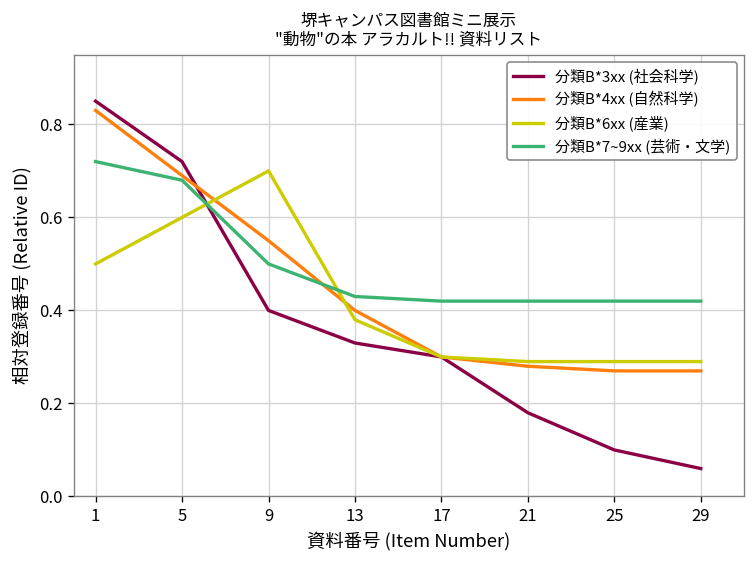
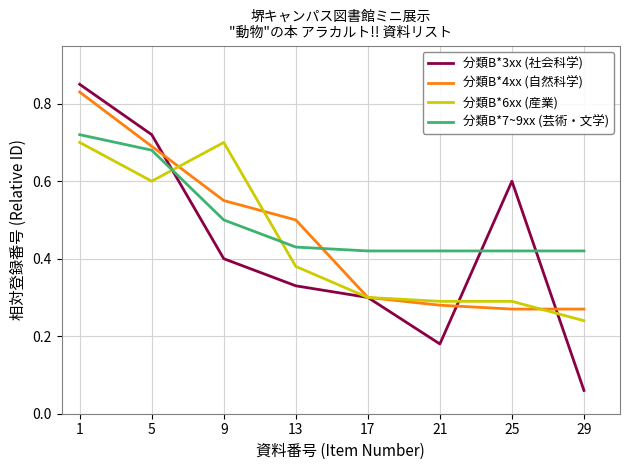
  {
    "分類B*3xx (社会科学)": {
      "1": 0.85,
      "5": 0.72,
      "9": 0.4,
      "13": 0.33,
      "21": 0.18,
-     "25": 0.1,
+     "25": 0.6,
      "29": 0.06
    },
    "分類B*4xx (自然科学)": {
      "1": 0.83,
      "5": 0.69,
      "9": 0.55,
-     "13": 0.4,
+     "13": 0.5,
      "21": 0.28,
      "25": 0.27,
      "29": 0.27
    },
    "分類B*6xx (産業)": {
-     "1": 0.5,
+     "1": 0.7,
      "5": 0.60,
      "9": 0.70,
      "13": 0.38,
      "21": 0.29,
      "25": 0.29,
-     "29": 0.29
+     "29": 0.24
    },
    "分類B*7~9xx (芸術・文学)": {
      "1": 0.72,
      "5": 0.68,
      "9": 0.50,
      "13": 0.43,
      "17": 0.42,
      "21": 0.42,
      "25": 0.42,
      "29": 0.42
    }
  }
